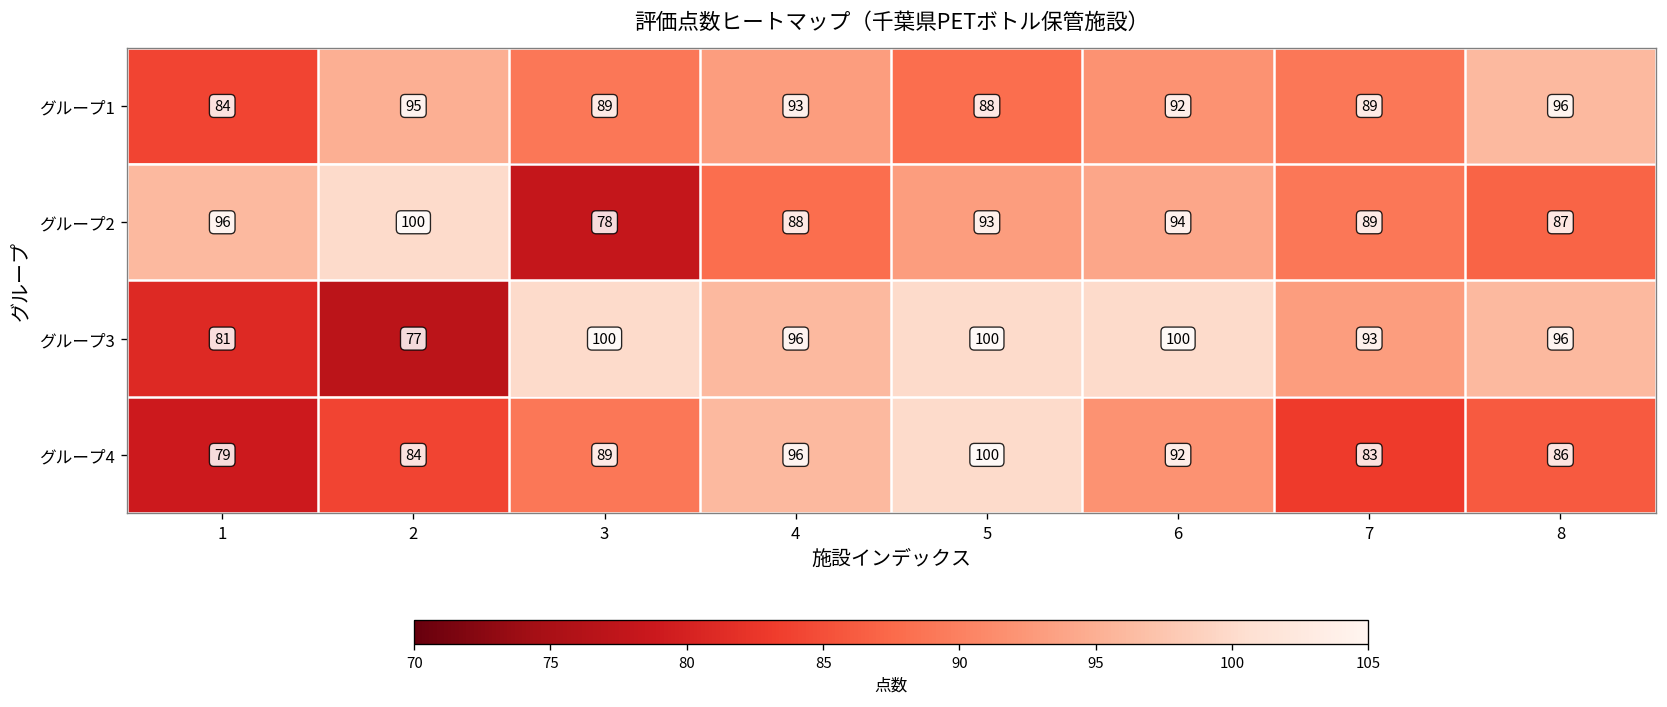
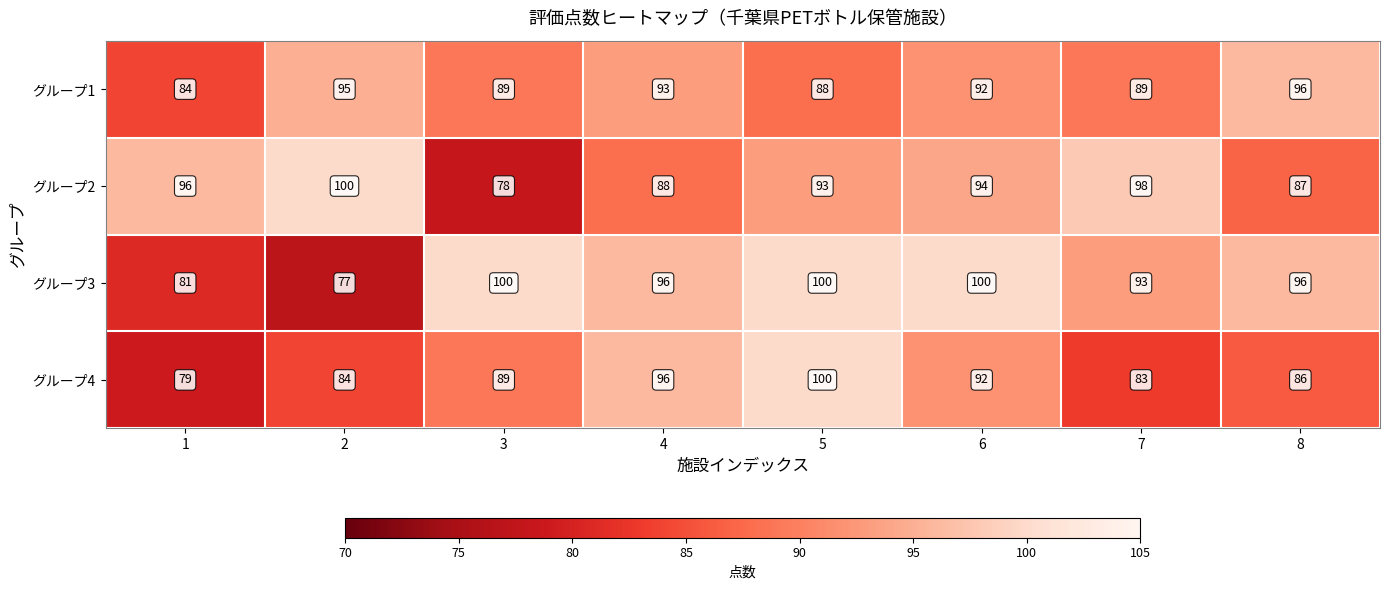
  {
    "グループ2": {
-     "7": 89
+     "7": 98
    }
  }
